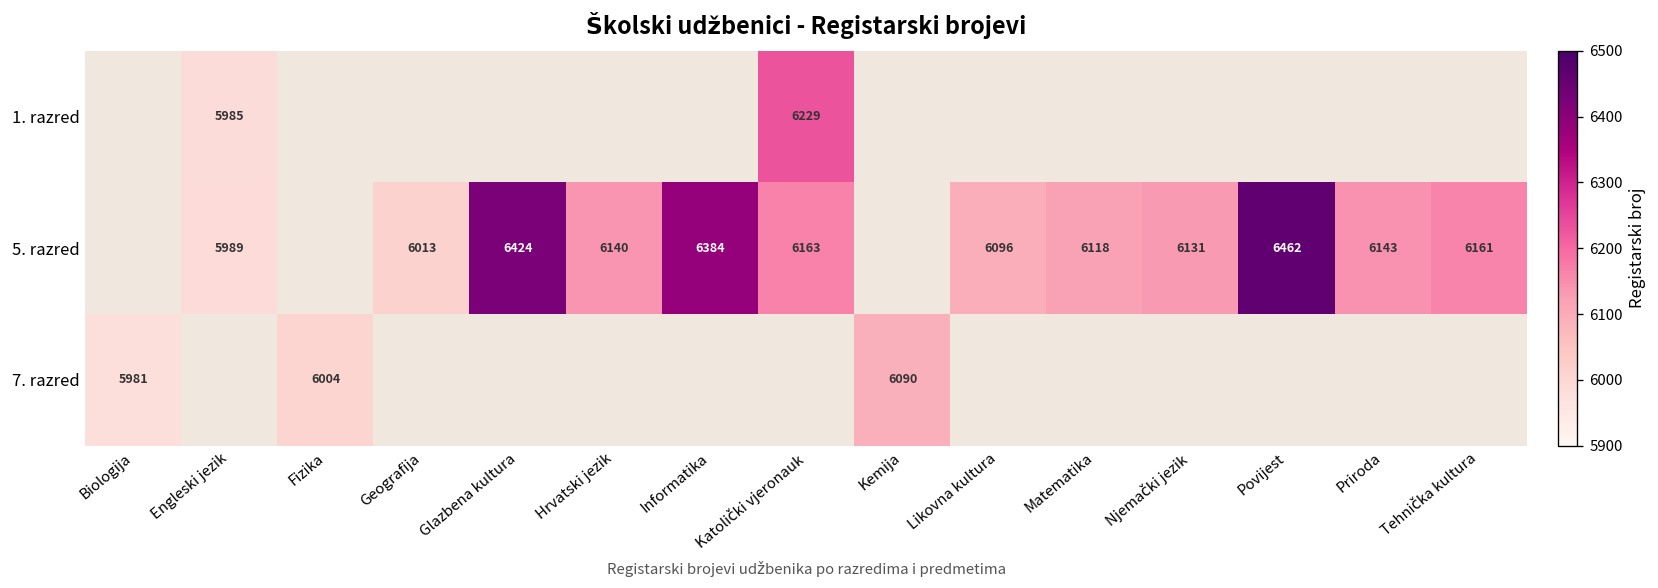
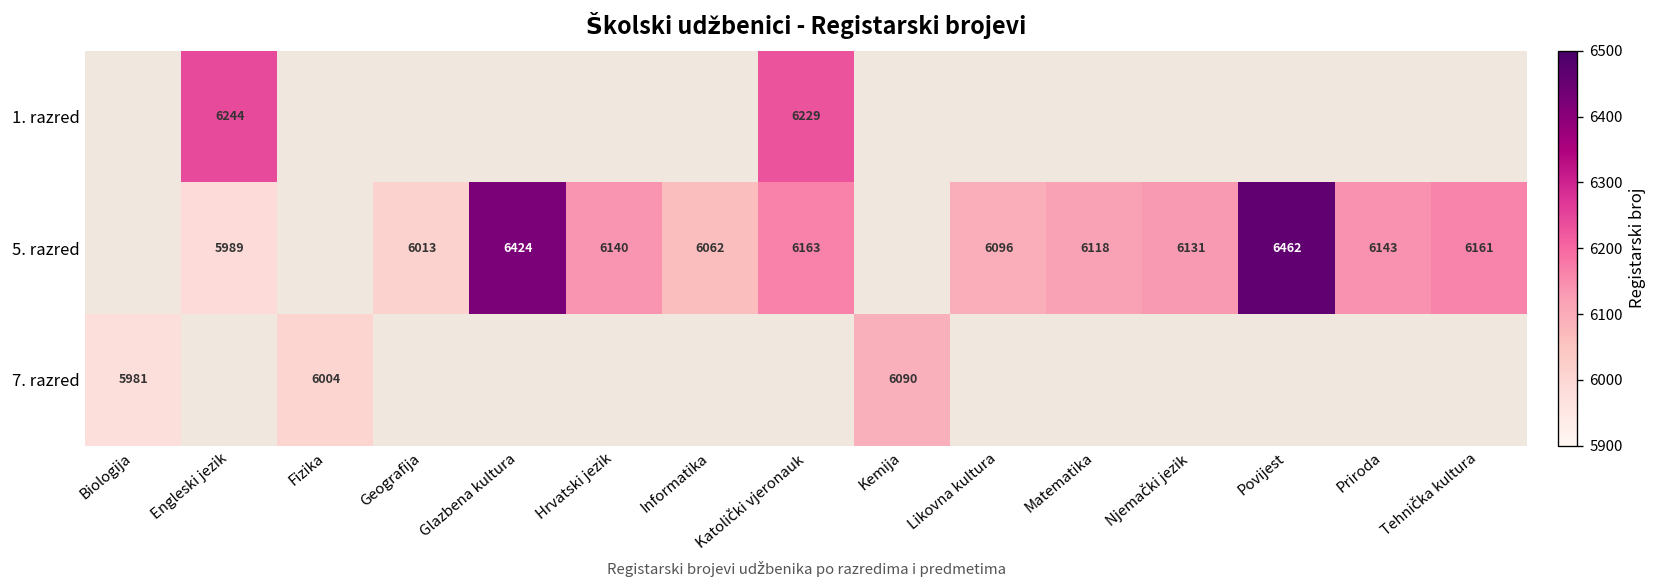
  {
    "1. razred": {
-     "Engleski jezik": 5985,
+     "Engleski jezik": 6244,
      "Katolički vjeronauk": 6229
    },
    "5. razred": {
      "Engleski jezik": 5989,
      "Geografija": 6013,
      "Glazbena kultura": 6424,
      "Hrvatski jezik": 6140,
-     "Informatika": 6384,
+     "Informatika": 6062,
      "Katolički vjeronauk": 6163,
      "Likovna kultura": 6096,
      "Matematika": 6118,
      "Njemački jezik": 6131,
      "Povijest": 6462,
      "Priroda": 6143,
      "Tehnička kultura": 6161
    },
    "7. razred": {
      "Biologija": 5981,
      "Fizika": 6004,
      "Kemija": 6090
    }
  }
